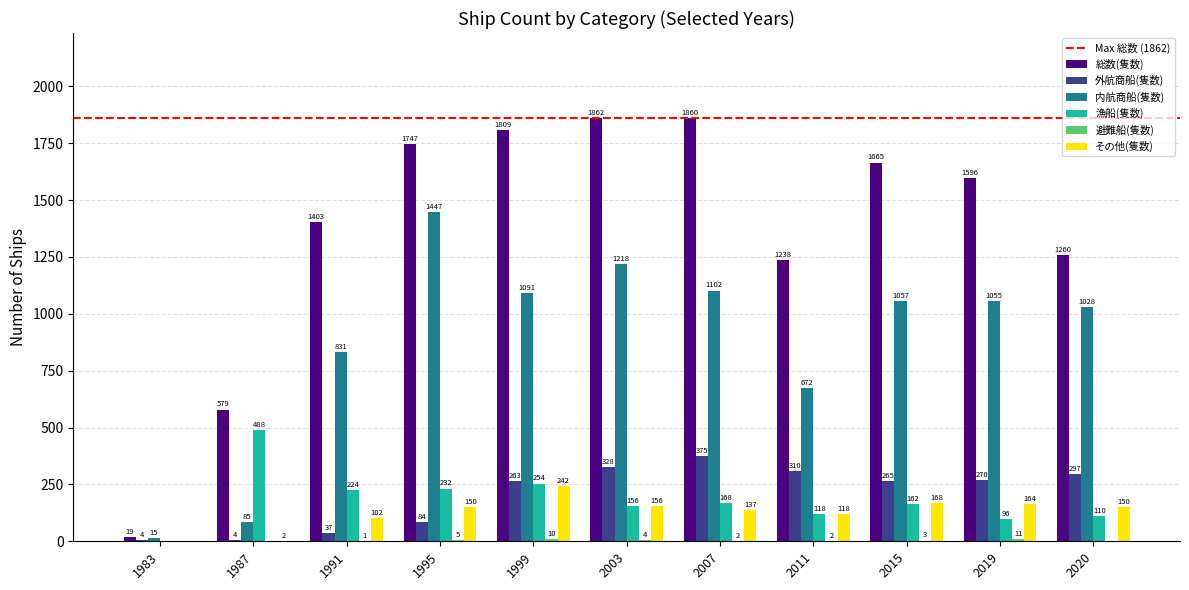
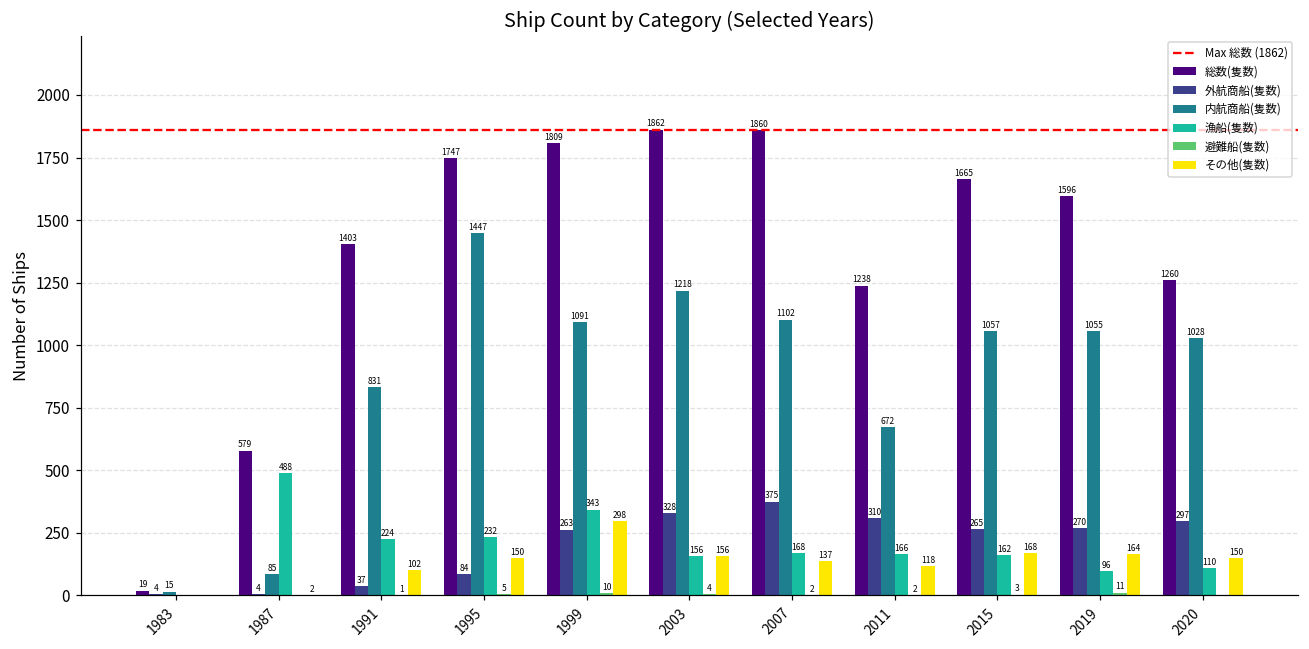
  {
    "総数(隻数)": {
      "1983": 19,
      "1987": 579,
      "1991": 1403,
      "1995": 1747,
      "1999": 1809,
      "2003": 1862,
      "2007": 1860,
      "2011": 1238,
      "2015": 1665,
      "2019": 1596,
      "2020": 1260
    },
    "外航商船(隻数)": {
      "1983": 4,
      "1987": 4,
      "1991": 37,
      "1995": 84,
      "1999": 263,
      "2003": 328,
      "2007": 375,
      "2011": 310,
      "2015": 265,
      "2019": 270,
      "2020": 297
    },
    "内航商船(隻数)": {
      "1983": 15,
      "1987": 85,
      "1991": 831,
      "1995": 1447,
      "1999": 1091,
      "2003": 1218,
      "2007": 1102,
      "2011": 672,
      "2015": 1057,
      "2019": 1055,
      "2020": 1028
    },
    "漁船(隻数)": {
      "1987": 488,
      "1991": 224,
      "1995": 232,
-     "1999": 254,
+     "1999": 343,
      "2003": 156,
      "2007": 168,
-     "2011": 118,
+     "2011": 166,
      "2015": 162,
      "2019": 96,
      "2020": 110
    },
    "避難船(隻数)": {
      "1991": 1,
      "1995": 5,
      "1999": 10,
      "2003": 4,
      "2007": 2,
      "2011": 2,
      "2015": 3,
      "2019": 11
    },
    "その他(隻数)": {
      "1987": 2,
      "1991": 102,
      "1995": 150,
-     "1999": 242,
+     "1999": 298,
      "2003": 156,
      "2007": 137,
      "2011": 118,
      "2015": 168,
      "2019": 164,
      "2020": 150
    }
  }
